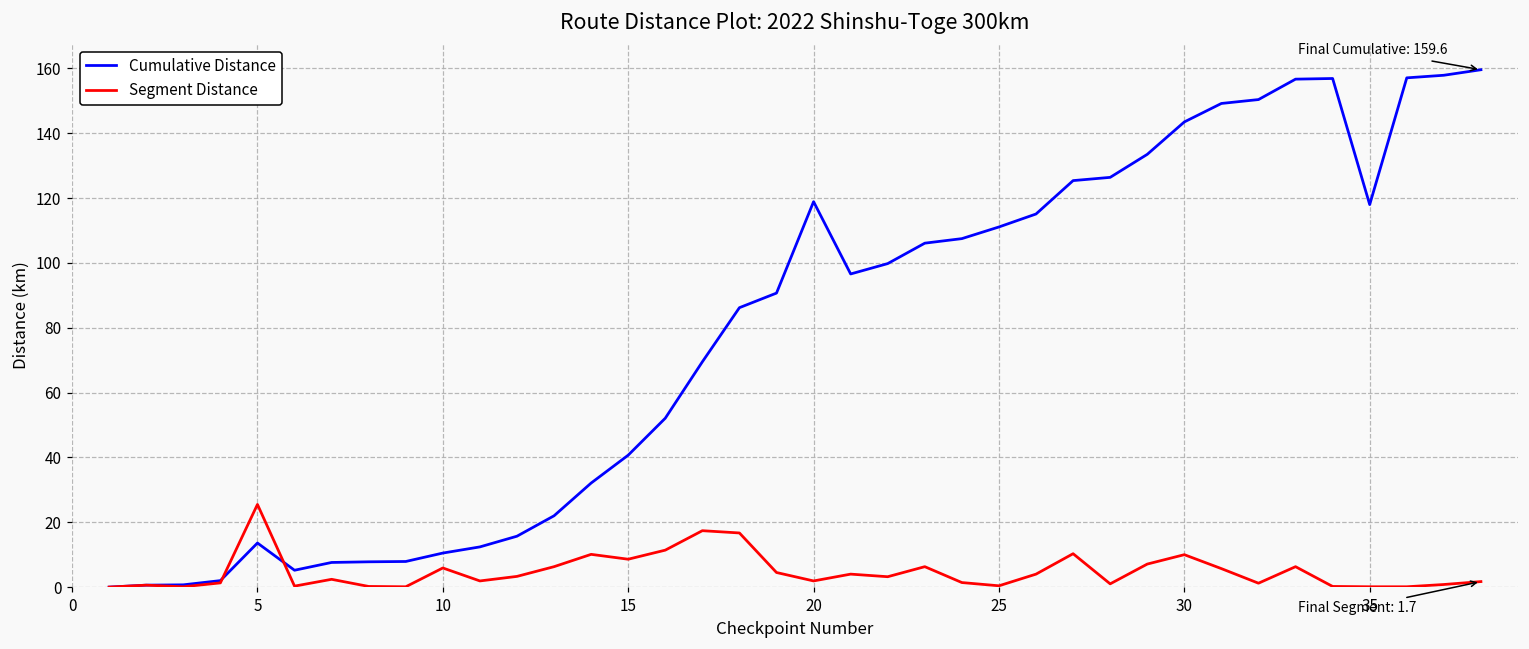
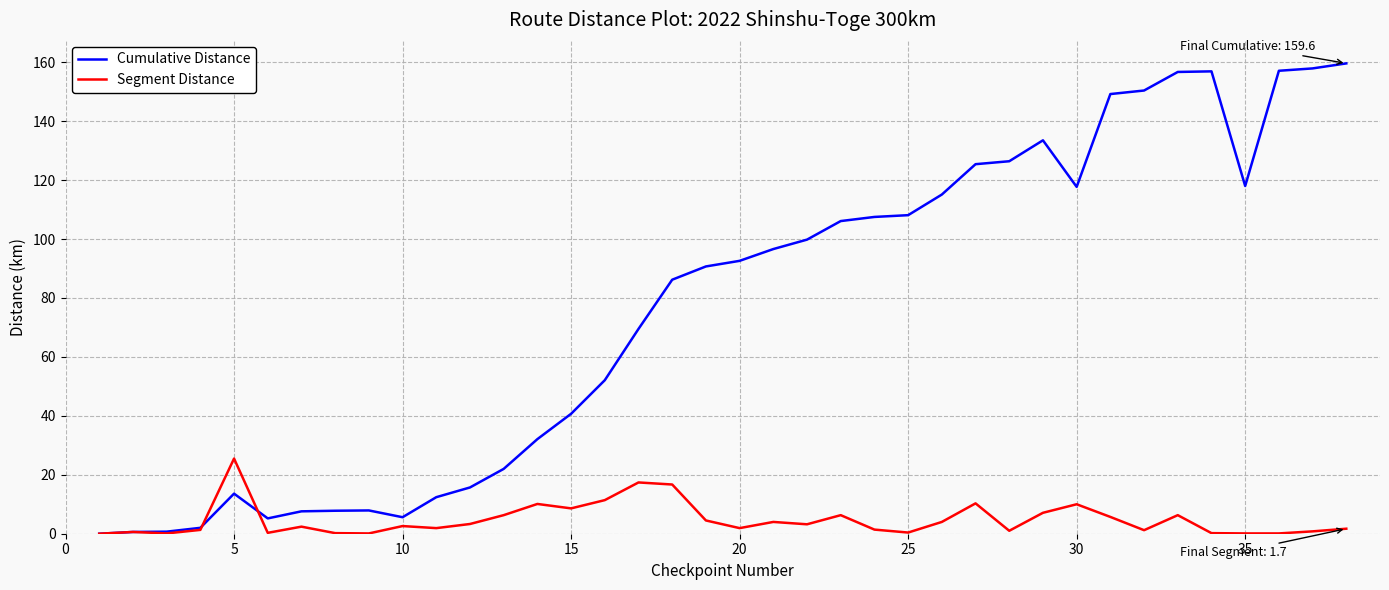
  {
    "Cumulative Distance": {
      "5": 14,
-     "10": 11,
+     "10": 6,
      "15": 41,
-     "20": 119,
-     "25": 111,
-     "30": 144,
+     "20": 93,
+     "25": 108,
+     "30": 118,
      "35": 118
    },
    "Segment Distance": {
      "5": 26,
-     "10": 6,
+     "10": 3,
      "15": 9,
      "20": 2,
      "25": 0,
      "30": 10
    }
  }
